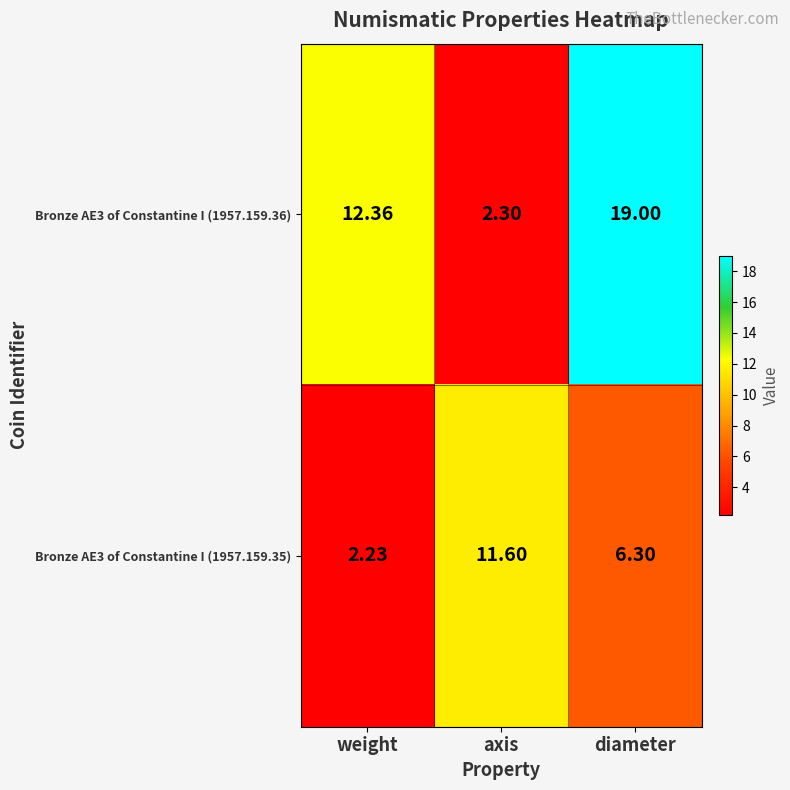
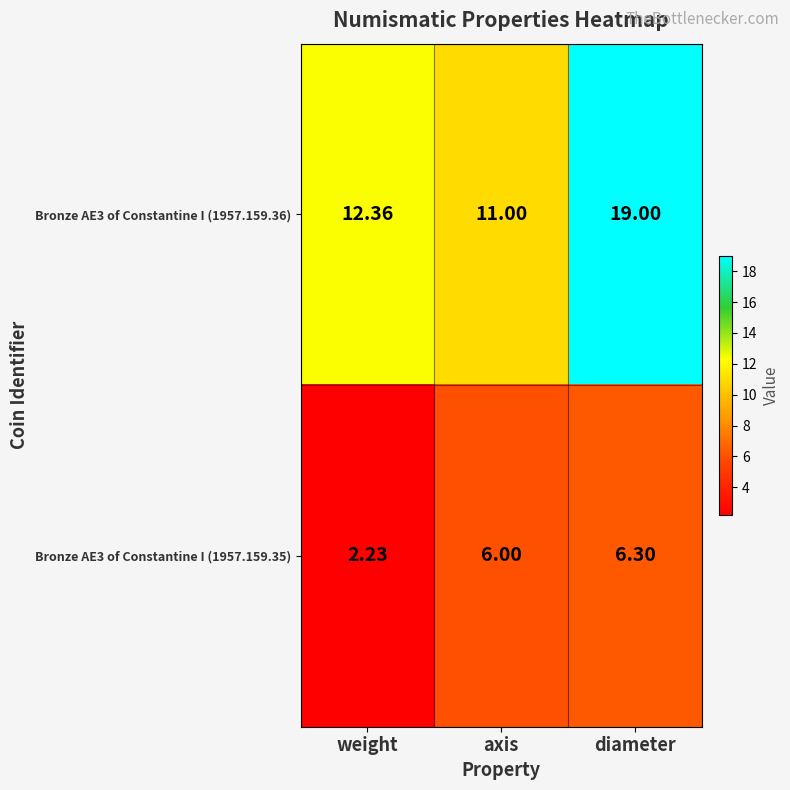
  {
    "Bronze AE3 of Constantine I (1957.159.36)": {
      "weight": 12.36,
-     "axis": 2.30,
+     "axis": 11.00,
      "diameter": 19.00
    },
    "Bronze AE3 of Constantine I (1957.159.35)": {
      "weight": 2.23,
-     "axis": 11.60,
+     "axis": 6.00,
      "diameter": 6.30
    }
  }
